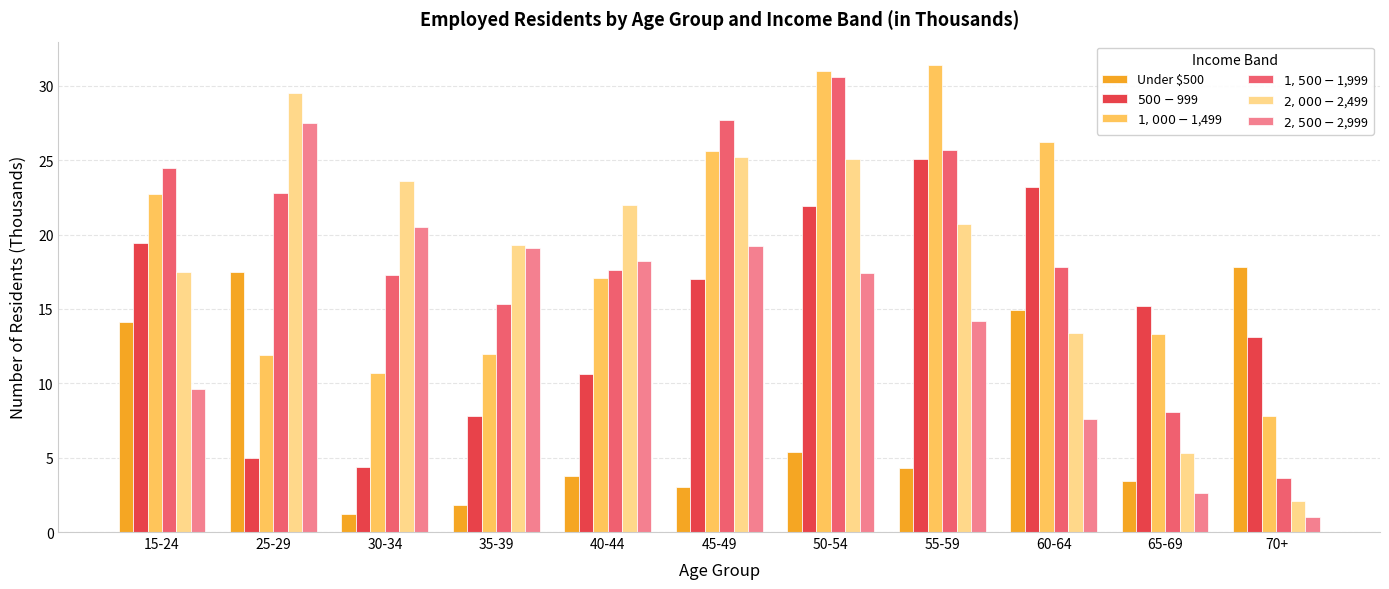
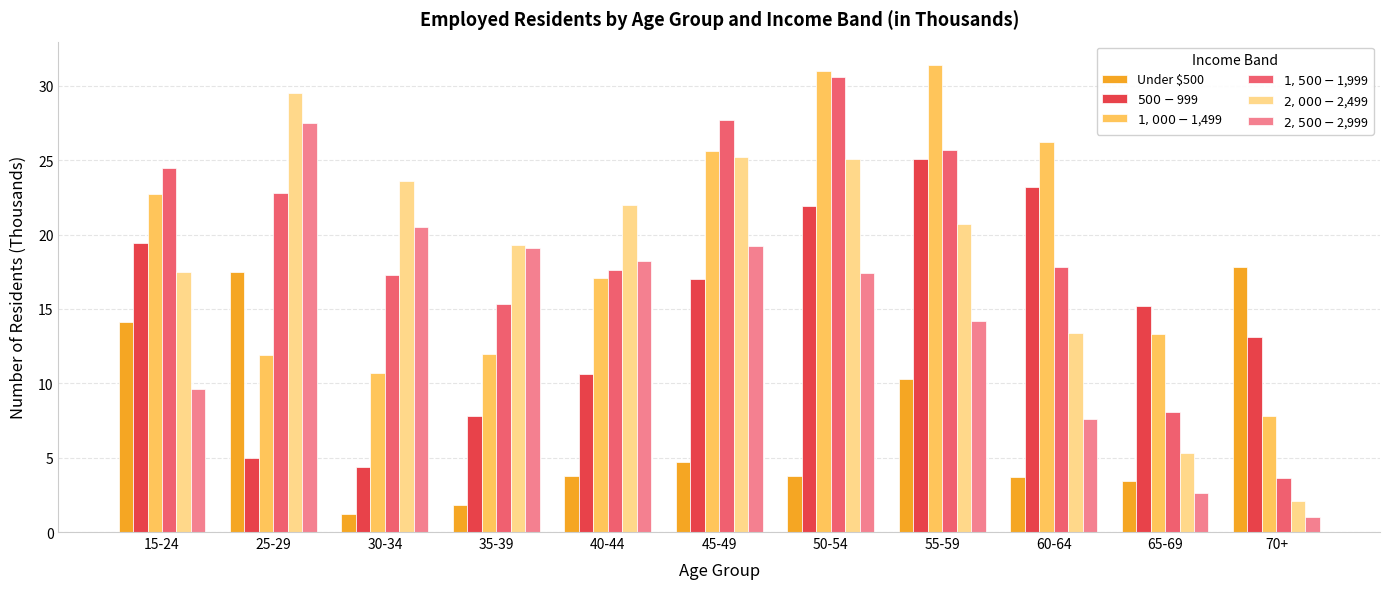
  {
    "Under $500": {
      "15-24": 14.1,
      "25-29": 17.5,
      "30-34": 1.2,
      "35-39": 1.8,
      "40-44": 3.8,
-     "45-49": 3.0,
-     "50-54": 5.4,
-     "55-59": 4.3,
-     "60-64": 14.9,
+     "45-49": 4.7,
+     "50-54": 3.8,
+     "55-59": 10.3,
+     "60-64": 3.7,
      "65-69": 3.4,
      "70+": 17.8
    }
  }
